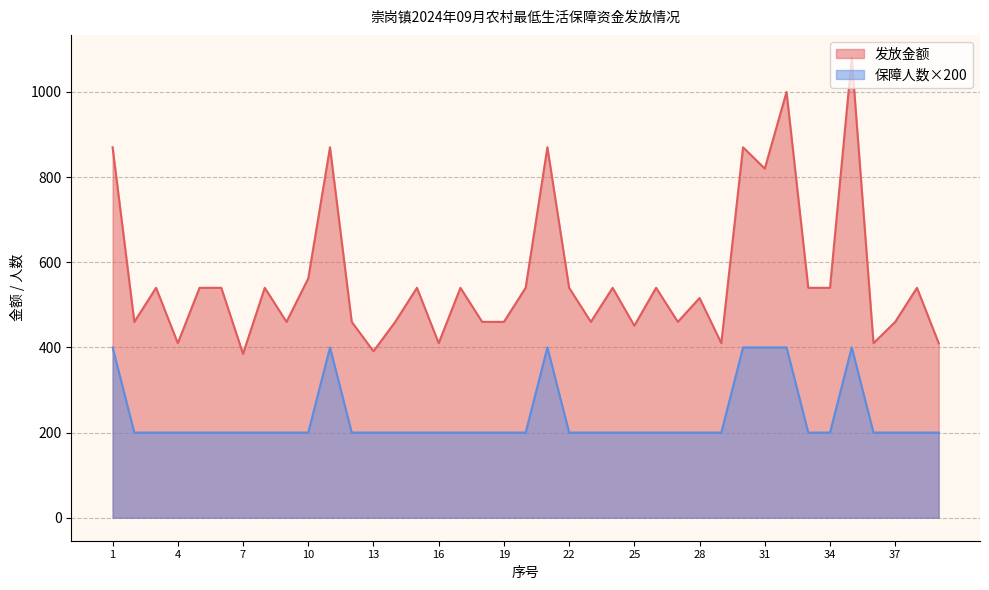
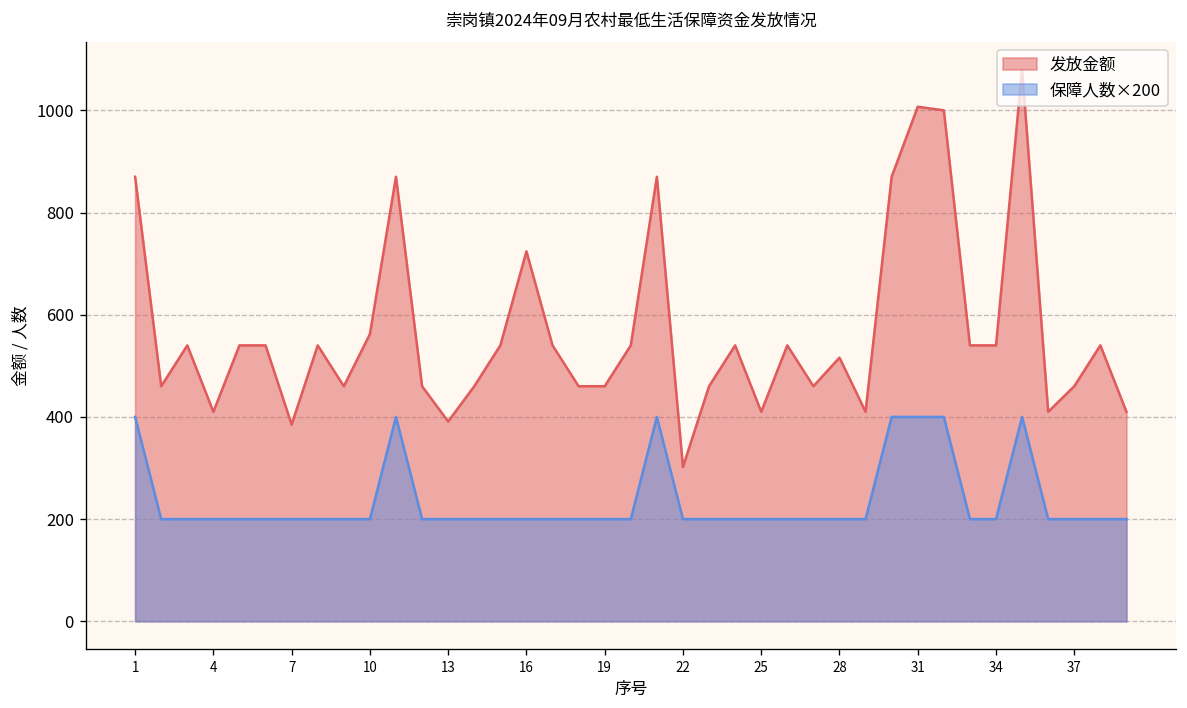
  {
    "发放金额": {
      "1": 870,
      "4": 410,
      "7": 390,
      "10": 560,
      "13": 390,
-     "16": 410,
+     "16": 720,
      "19": 460,
-     "22": 540,
-     "25": 450,
+     "22": 300,
+     "25": 410,
      "28": 520,
-     "31": 820,
+     "31": 1010,
      "34": 540,
      "37": 460
    },
    "保障人数×200": {
      "1": 400,
      "4": 200,
      "7": 200,
      "10": 200,
      "13": 200,
      "16": 200,
      "19": 200,
      "22": 200,
      "25": 200,
      "28": 200,
      "31": 400,
      "34": 200,
      "37": 200
    }
  }
